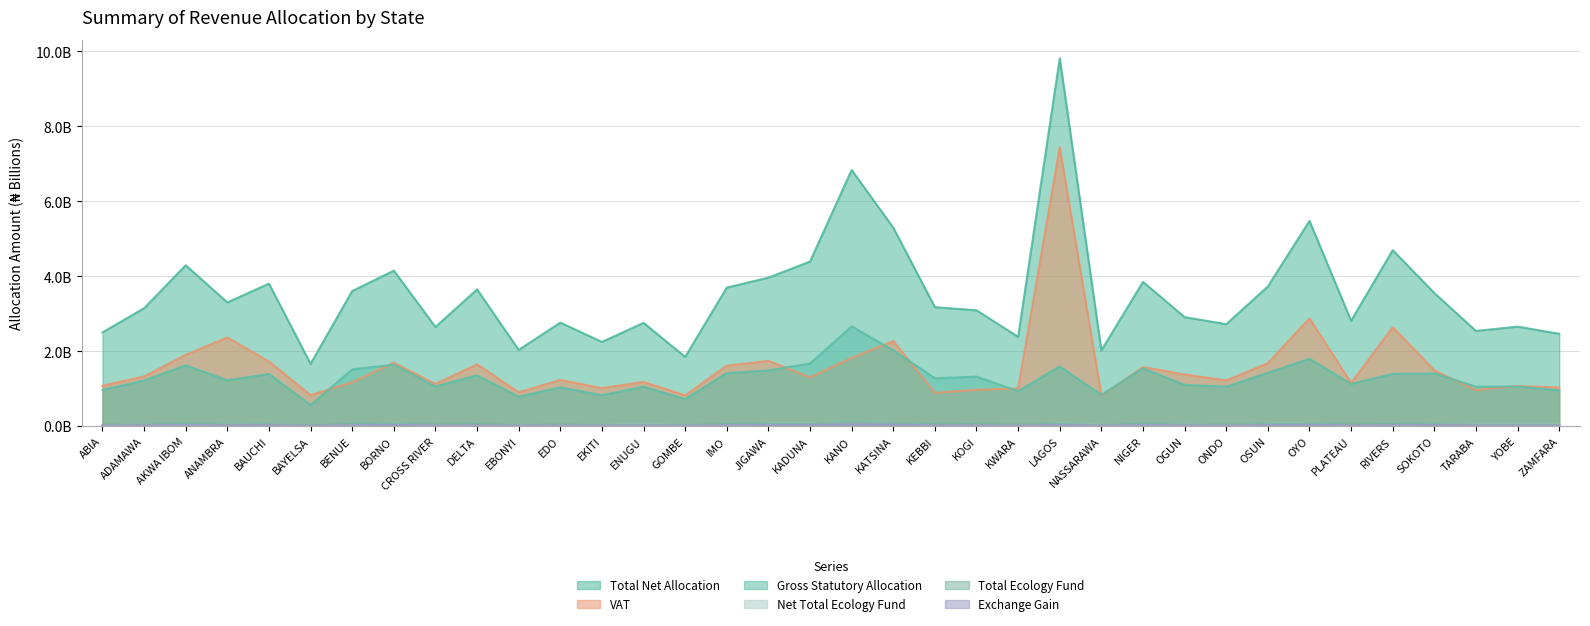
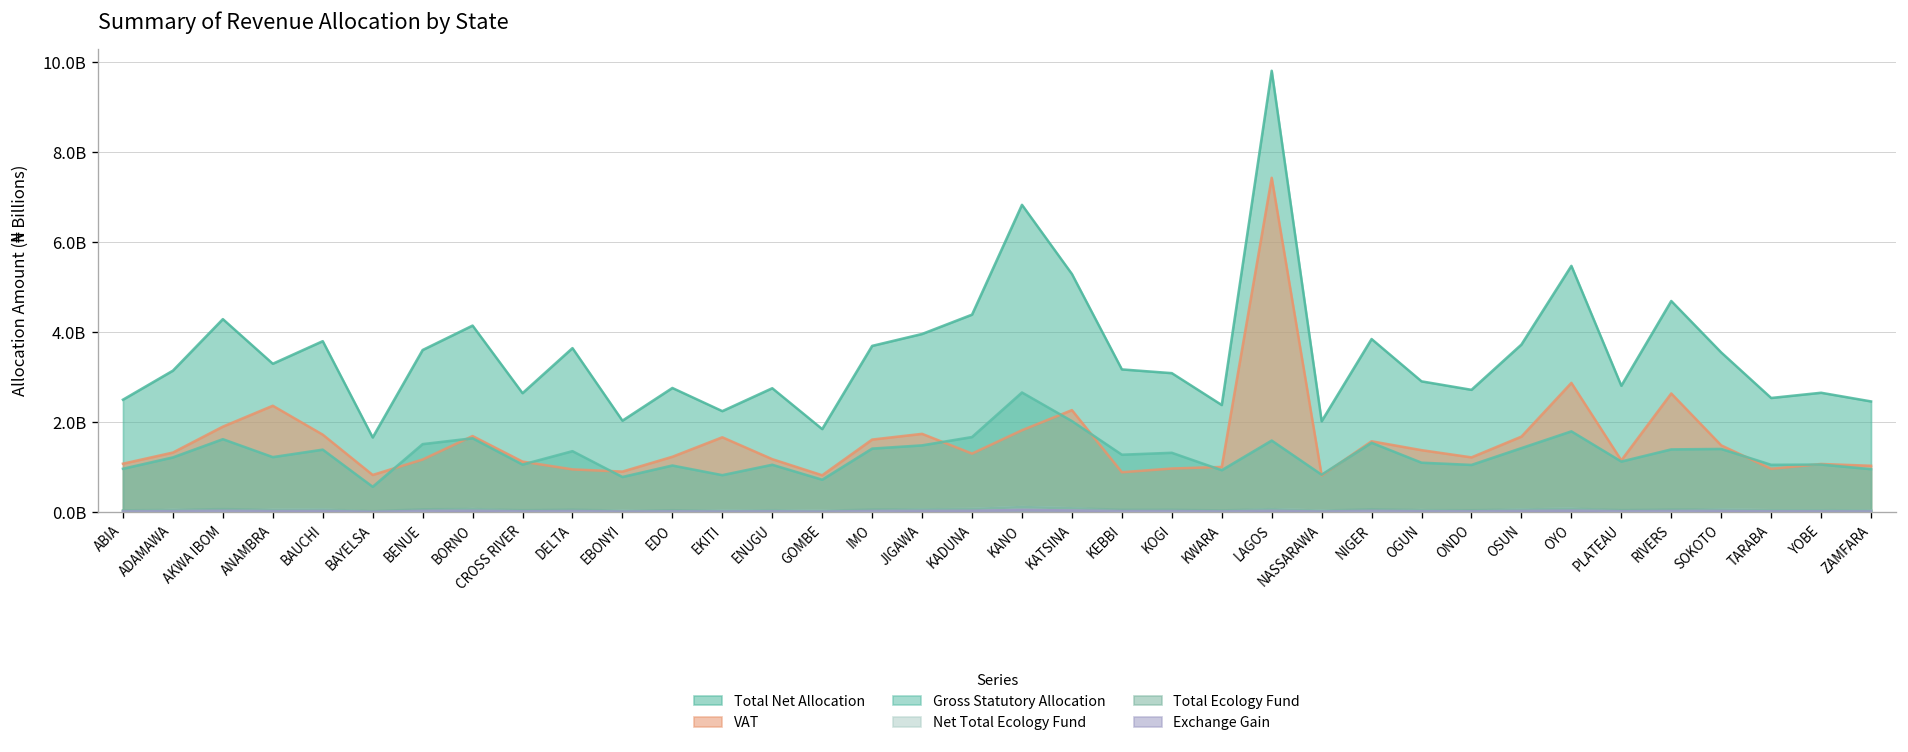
  {
    "VAT": {
      "ABIA": 1100000000,
      "ADAMAWA": 1300000000,
      "AKWA IBOM": 1900000000,
      "ANAMBRA": 2400000000,
      "BAUCHI": 1700000000,
      "BAYELSA": 800000000,
      "BENUE": 1200000000,
-     "DELTA": 1700000000,
+     "DELTA": 1000000000,
      "EBONYI": 900000000,
      "EDO": 1200000000,
-     "EKITI": 1000000000,
+     "EKITI": 1700000000,
      "ENUGU": 1200000000,
      "GOMBE": 800000000,
      "IMO": 1600000000,
      "JIGAWA": 1700000000,
      "KADUNA": 1300000000,
      "KANO": 1800000000,
      "KATSINA": 2300000000,
      "KEBBI": 900000000,
      "KOGI": 1000000000,
      "KWARA": 1000000000,
      "LAGOS": 7400000000,
      "OGUN": 1400000000,
      "ONDO": 1200000000,
      "OSUN": 1700000000,
      "OYO": 2900000000,
      "RIVERS": 2600000000,
      "SOKOTO": 1500000000,
      "TARABA": 1000000000,
      "ZAMFARA": 1000000000
    }
  }
